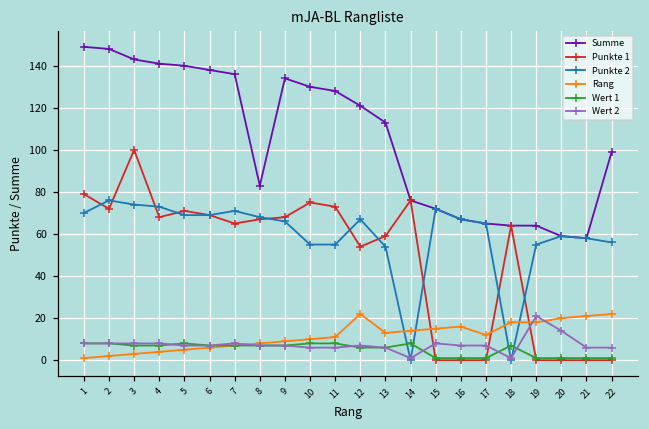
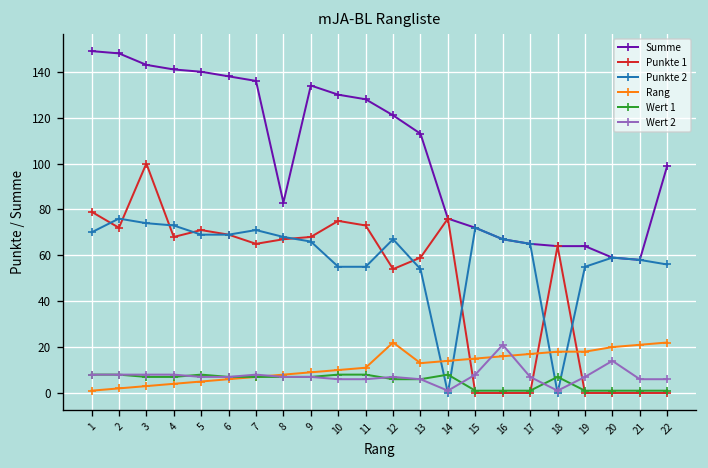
  {
    "Summe": {
      "1": 149,
      "2": 148,
      "3": 143,
      "4": 141,
      "5": 140,
      "6": 138,
      "7": 136,
      "8": 83,
      "9": 134,
      "10": 130,
      "11": 128,
      "12": 121,
      "13": 113,
      "19": 64,
      "22": 99
    },
    "Punkte 1": {
      "1": 79,
      "2": 72,
      "3": 100,
      "4": 68,
      "5": 71,
      "7": 65,
      "9": 68,
      "10": 75,
      "11": 73,
      "12": 54,
      "13": 59
    },
    "Punkte 2": {
      "1": 70,
      "2": 76,
      "3": 74,
      "4": 73,
      "5": 69,
      "7": 71,
      "9": 66,
      "10": 55,
      "11": 55,
      "12": 67,
      "13": 54,
      "19": 55,
      "22": 56
    },
    "Rang": {
      "1": 1,
      "2": 2,
      "3": 3,
      "4": 4,
      "5": 5,
      "9": 9,
      "10": 10,
      "11": 11,
      "12": 22,
      "13": 13,
      "14": 14,
      "15": 15,
      "16": 16,
-     "17": 12,
+     "17": 17,
      "18": 18,
      "19": 18,
      "20": 20,
      "21": 21,
      "22": 22
    },
    "Wert 1": {
      "10": 8,
      "11": 8,
      "14": 8,
      "18": 7
    },
    "Wert 2": {
      "10": 6,
      "11": 6,
      "15": 8,
-     "16": 7,
+     "16": 21,
      "17": 7,
-     "19": 21,
+     "19": 7,
      "20": 14,
      "21": 6,
      "22": 6
    }
  }
